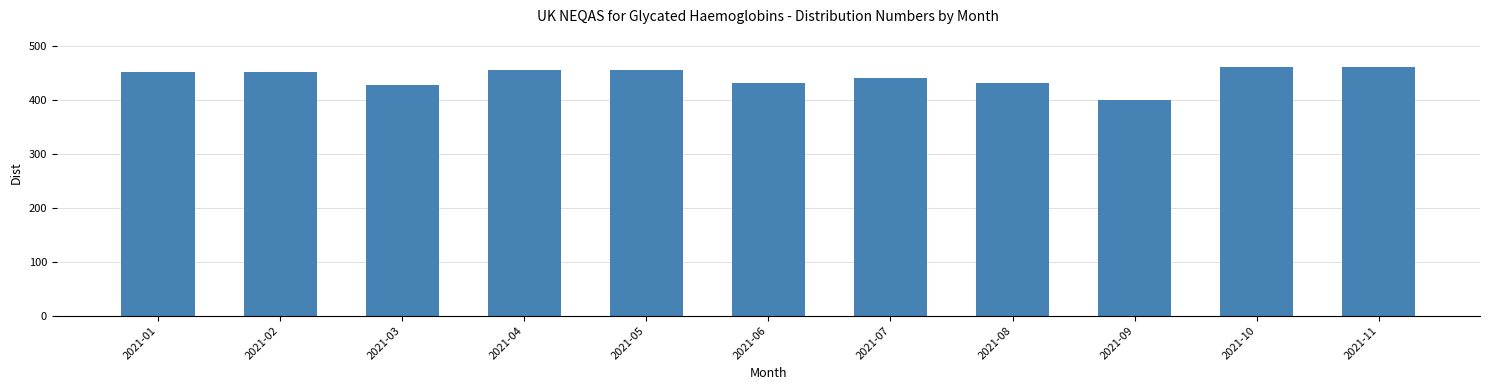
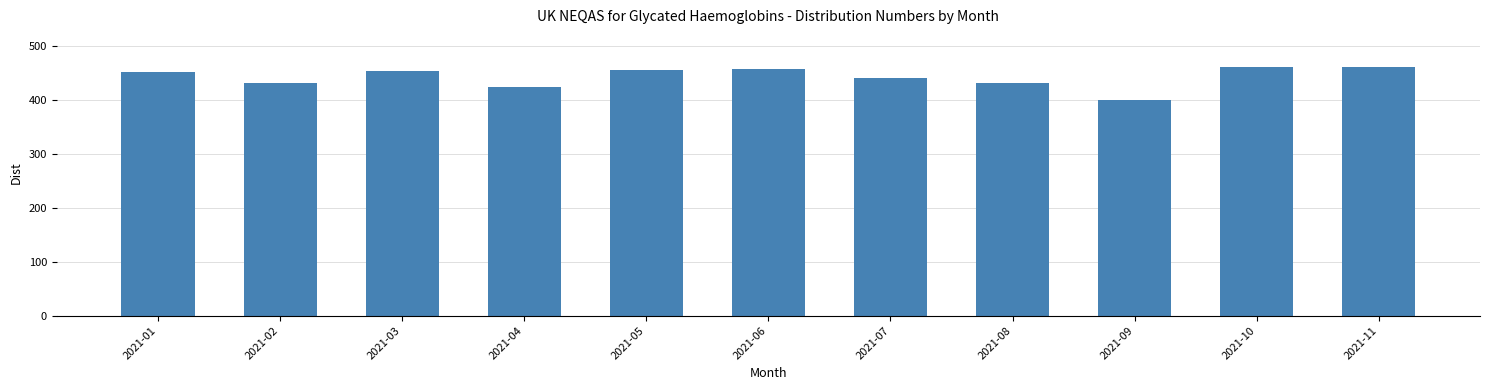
  {
    "2021-01": 450,
-   "2021-02": 450,
-   "2021-03": 430,
-   "2021-04": 460,
+   "2021-02": 430,
+   "2021-03": 450,
+   "2021-04": 430,
    "2021-05": 460,
-   "2021-06": 430,
+   "2021-06": 460,
    "2021-07": 440,
    "2021-08": 430,
    "2021-09": 400,
    "2021-10": 460,
    "2021-11": 460
  }
